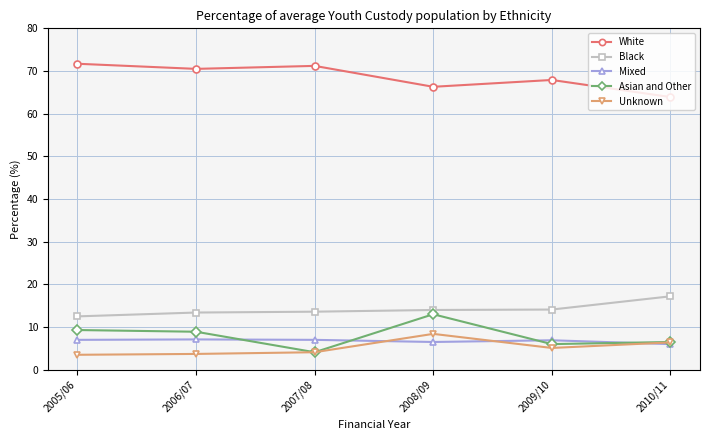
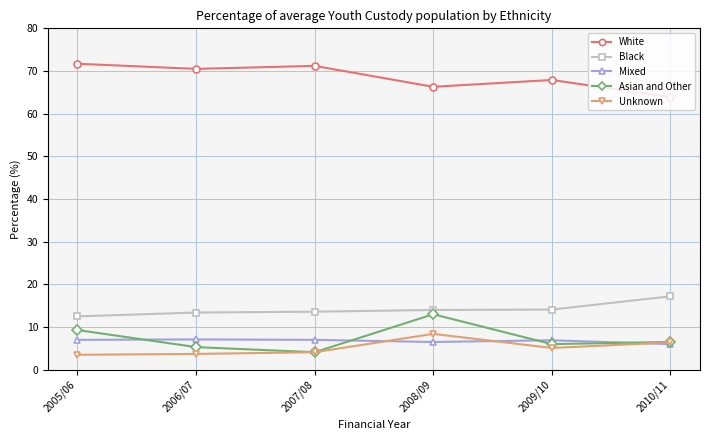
  {
    "Asian and Other": {
      "2005/06": 9,
-     "2006/07": 9,
+     "2006/07": 5,
      "2008/09": 13,
      "2009/10": 6
    }
  }
